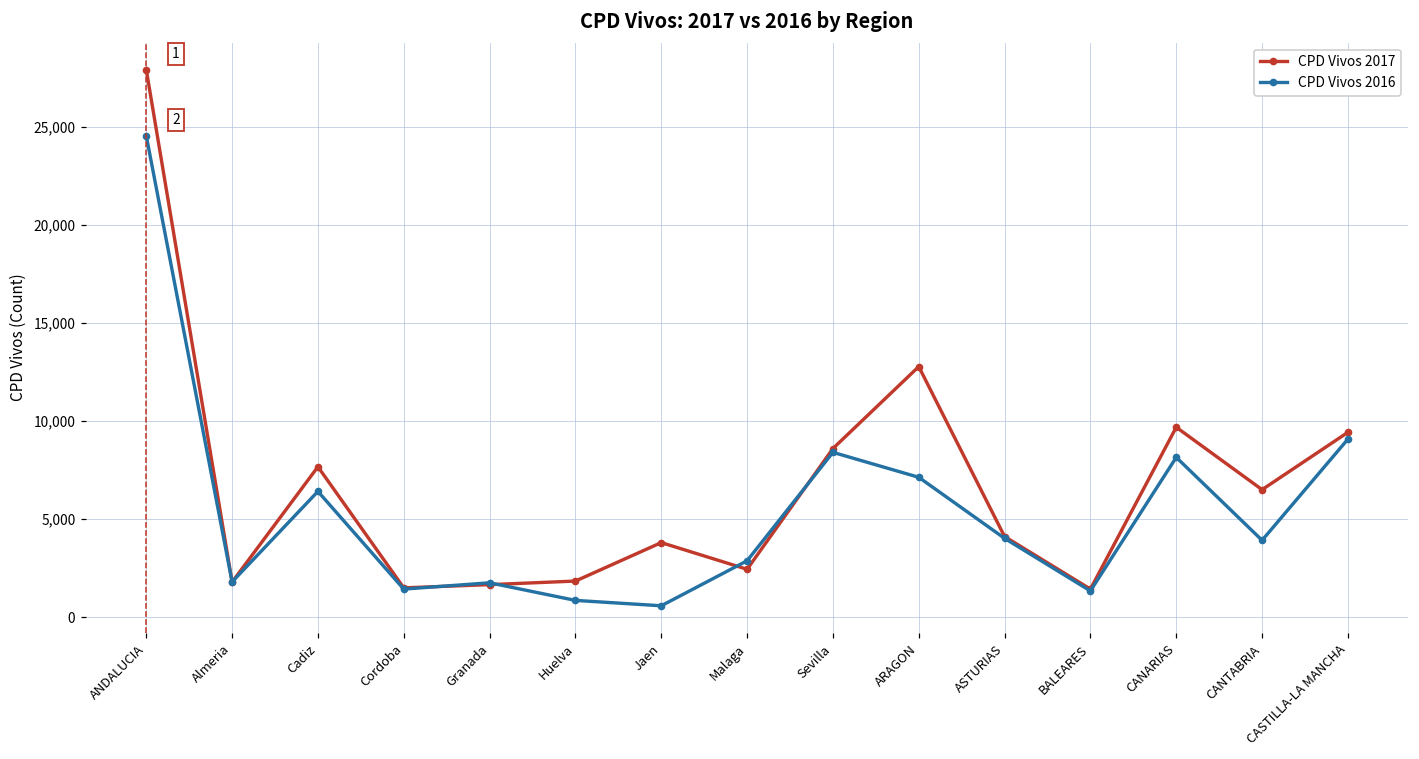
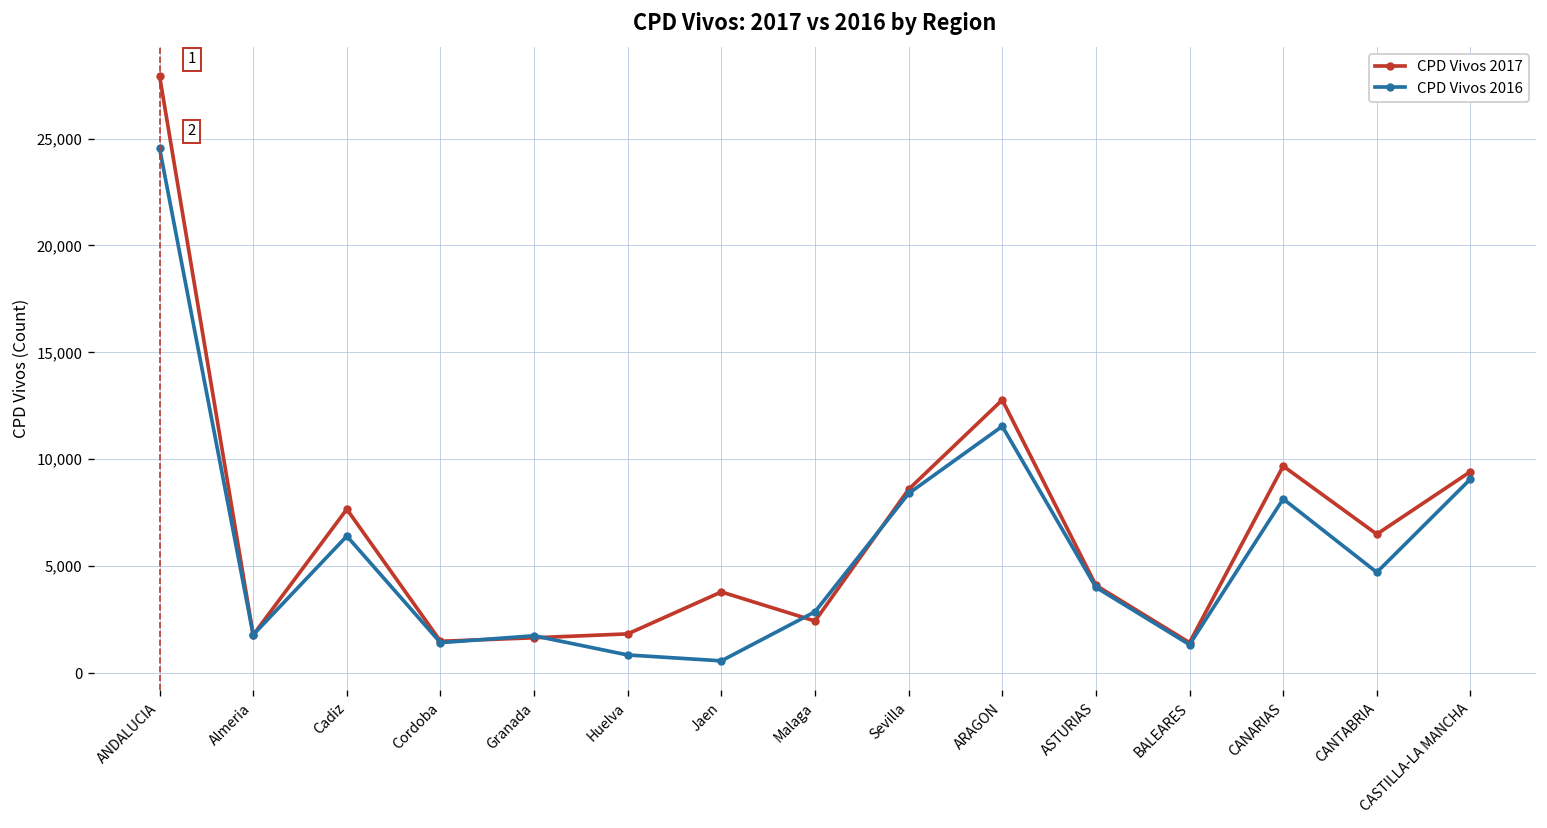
  {
    "CPD Vivos 2017": {
      "Cadiz": "7,700",
      "Huelva": "1,800",
      "Jaen": "3,800",
      "Malaga": "2,400",
      "Sevilla": "8,600",
      "ARAGON": "12,800",
      "CANARIAS": "9,700",
      "CANTABRIA": "6,500",
      "CASTILLA-LA MANCHA": "9,400"
    },
    "CPD Vivos 2016": {
      "Cadiz": "6,400",
      "Huelva": "800",
      "Jaen": "600",
      "Malaga": "2,900",
      "Sevilla": "8,400",
-     "ARAGON": "7,100",
+     "ARAGON": "11,500",
      "CANARIAS": "8,100",
-     "CANTABRIA": "3,900",
+     "CANTABRIA": "4,700",
      "CASTILLA-LA MANCHA": "9,100"
    }
  }
